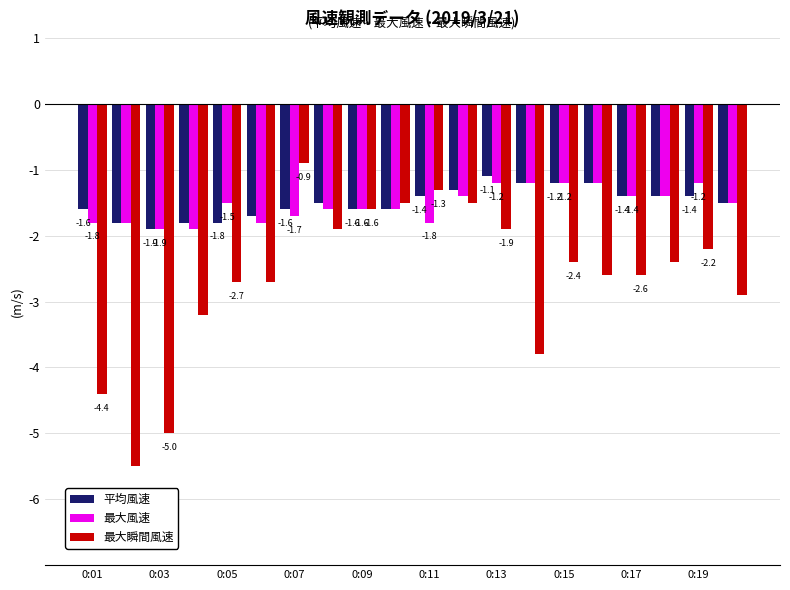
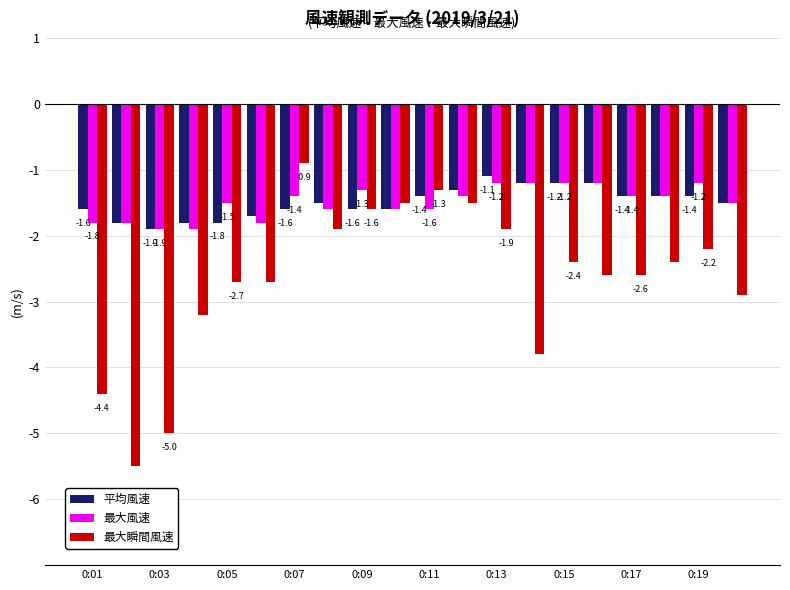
  {
    "最大風速": {
      "0:01": -1.8,
      "0:05": -1.5,
-     "0:07": -1.7,
-     "0:09": -1.6,
-     "0:11": -1.8,
+     "0:07": -1.4,
+     "0:09": -1.3,
+     "0:11": -1.6,
      "0:13": -1.2,
      "0:19": -1.2
    }
  }
